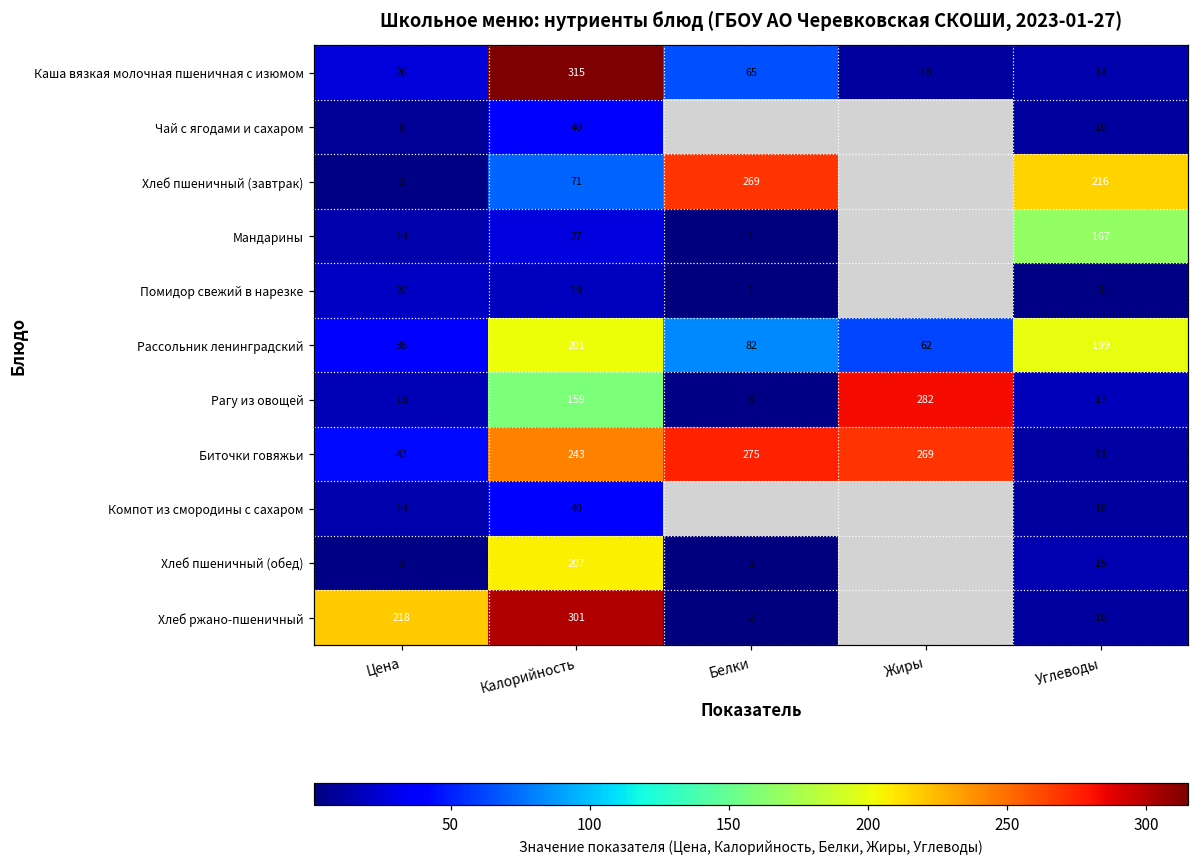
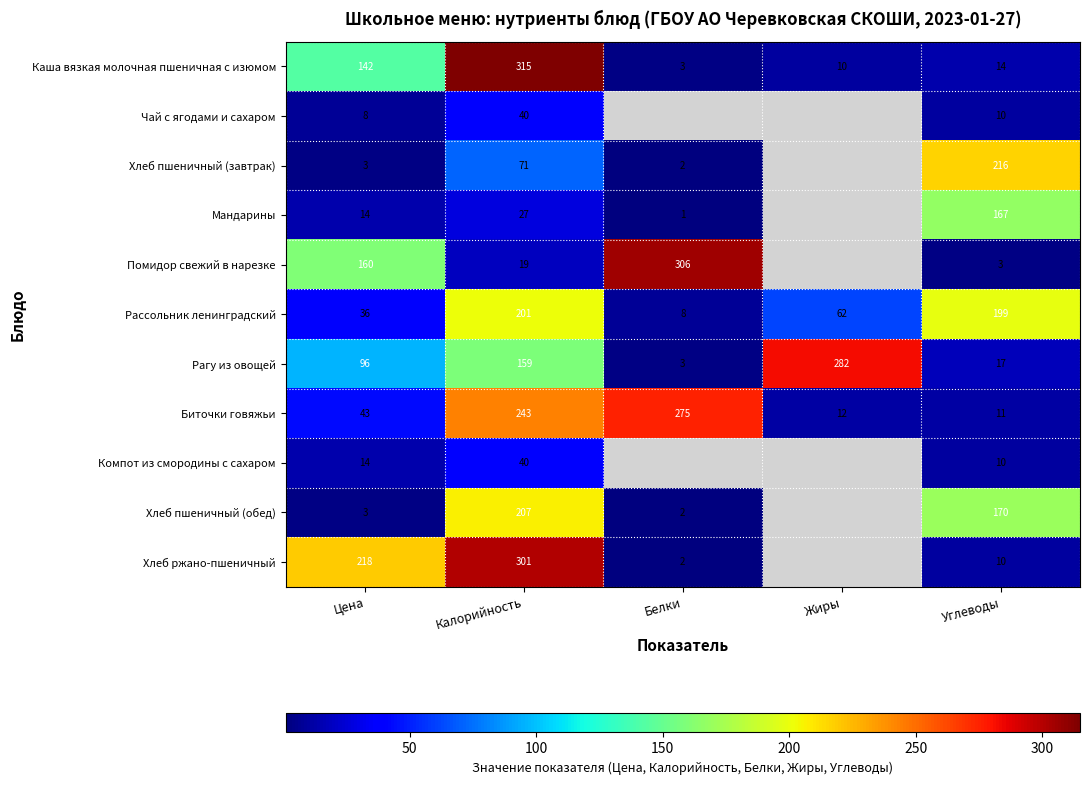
  {
    "Каша вязкая молочная пшеничная с изюмом": {
-     "Цена": 26,
+     "Цена": 142,
      "Калорийность": 315,
-     "Белки": 65,
+     "Белки": 3,
      "Жиры": 10,
      "Углеводы": 14
    },
    "Чай с ягодами и сахаром": {
      "Цена": 8,
      "Калорийность": 40,
      "Углеводы": 10
    },
    "Хлеб пшеничный (завтрак)": {
      "Цена": 3,
      "Калорийность": 71,
-     "Белки": 269,
+     "Белки": 2,
      "Углеводы": 216
    },
    "Мандарины": {
      "Цена": 14,
      "Калорийность": 27,
      "Белки": 1,
      "Углеводы": 167
    },
    "Помидор свежий в нарезке": {
-     "Цена": 20,
+     "Цена": 160,
      "Калорийность": 19,
-     "Белки": 1,
+     "Белки": 306,
      "Углеводы": 3
    },
    "Рассольник ленинградский": {
      "Цена": 36,
      "Калорийность": 201,
-     "Белки": 82,
+     "Белки": 8,
      "Жиры": 62,
      "Углеводы": 199
    },
    "Рагу из овощей": {
-     "Цена": 16,
+     "Цена": 96,
      "Калорийность": 159,
      "Белки": 3,
      "Жиры": 282,
      "Углеводы": 17
    },
    "Биточки говяжьи": {
      "Цена": 43,
      "Калорийность": 243,
      "Белки": 275,
-     "Жиры": 269,
+     "Жиры": 12,
      "Углеводы": 11
    },
    "Компот из смородины с сахаром": {
      "Цена": 14,
      "Калорийность": 40,
      "Углеводы": 10
    },
    "Хлеб пшеничный (обед)": {
      "Цена": 3,
      "Калорийность": 207,
      "Белки": 2,
-     "Углеводы": 15
+     "Углеводы": 170
    },
    "Хлеб ржано-пшеничный": {
      "Цена": 218,
      "Калорийность": 301,
      "Белки": 2,
      "Углеводы": 10
    }
  }
